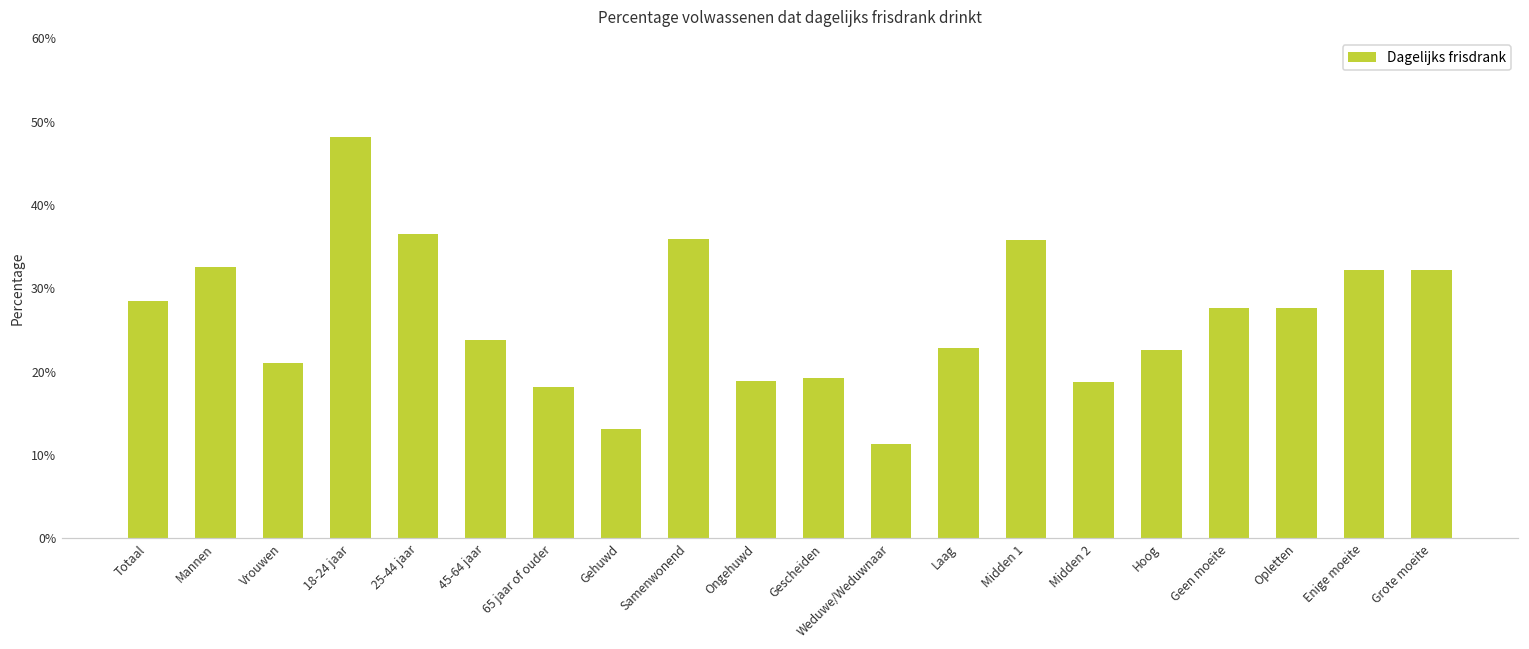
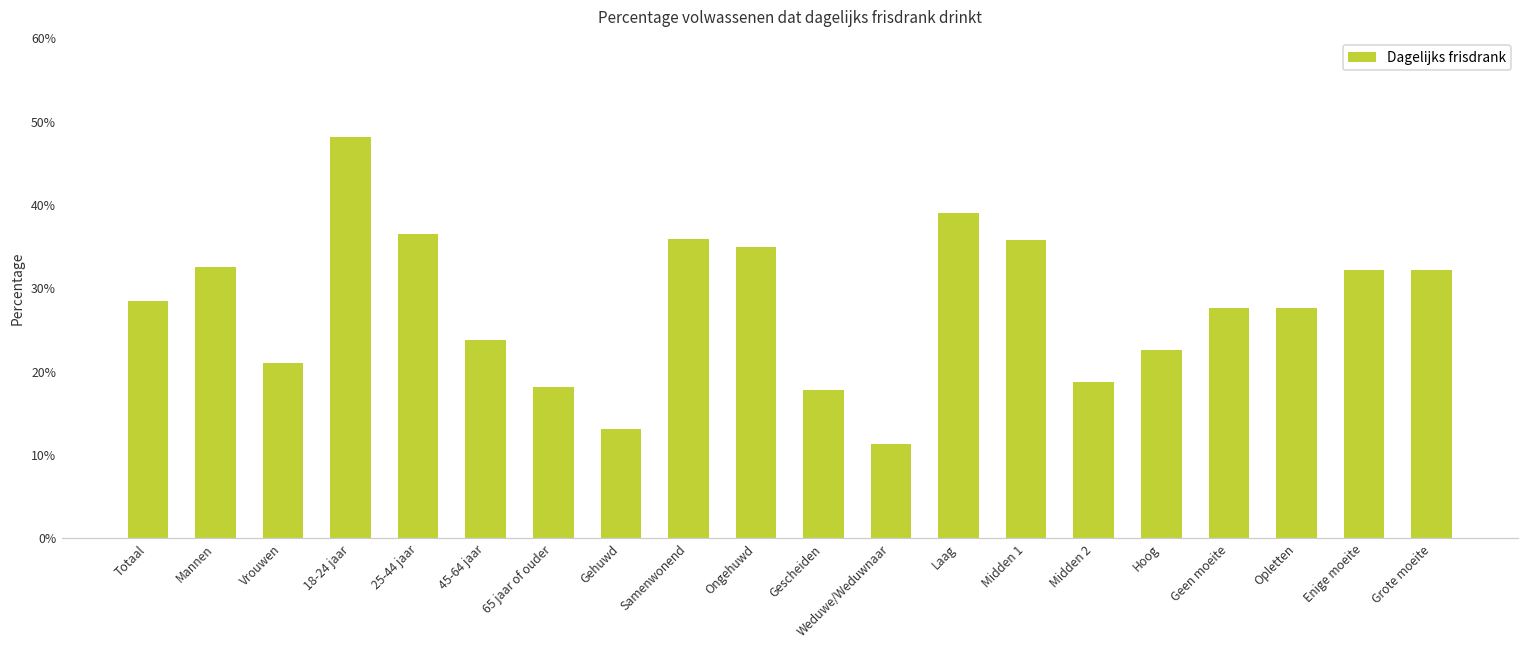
  {
    "Totaal": "28%",
    "Mannen": "33%",
    "Vrouwen": "21%",
    "18-24 jaar": "48%",
    "25-44 jaar": "37%",
    "45-64 jaar": "24%",
    "65 jaar of ouder": "18%",
    "Gehuwd": "13%",
    "Samenwonend": "36%",
-   "Ongehuwd": "19%",
-   "Gescheiden": "19%",
+   "Ongehuwd": "35%",
+   "Gescheiden": "18%",
    "Weduwe/Weduwnaar": "11%",
-   "Laag": "23%",
+   "Laag": "39%",
    "Midden 1": "36%",
    "Midden 2": "19%",
    "Hoog": "23%",
    "Geen moeite": "28%",
    "Opletten": "28%",
    "Enige moeite": "32%",
    "Grote moeite": "32%"
  }
